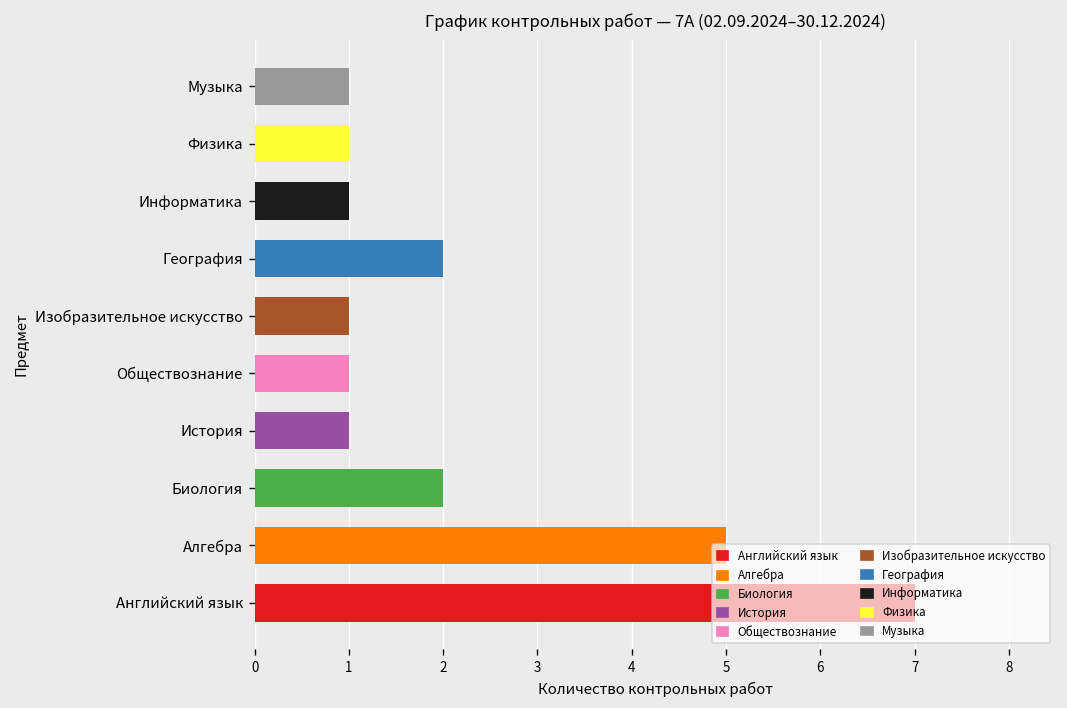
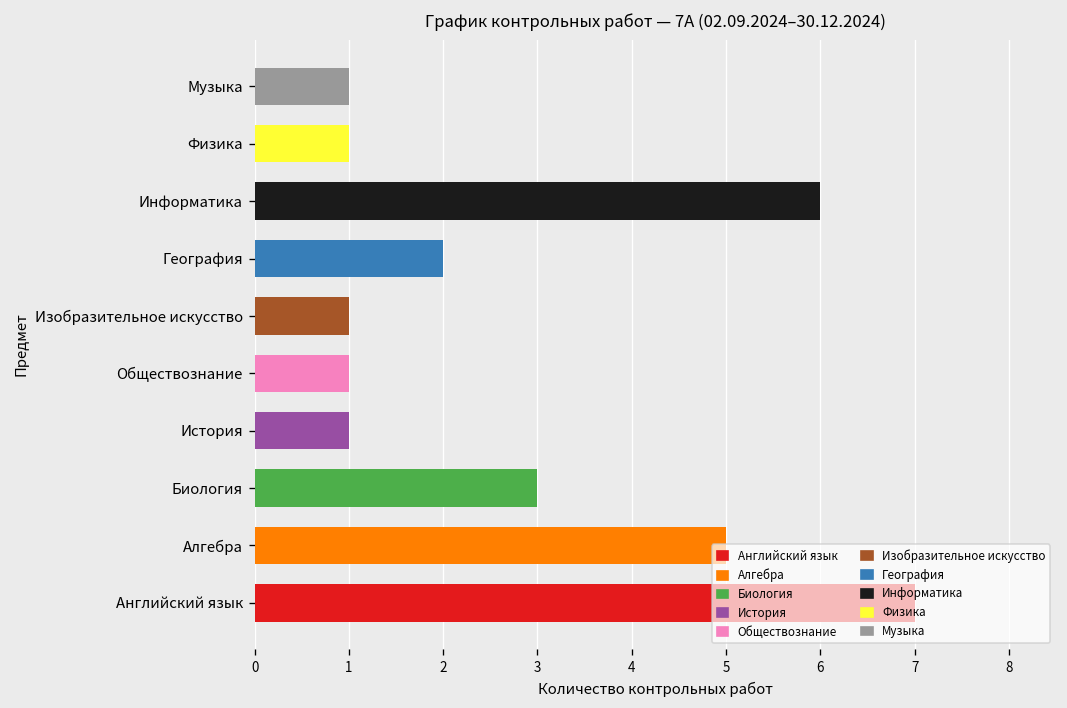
  {
    "Музыка": 1,
    "Физика": 1,
-   "Информатика": 1,
+   "Информатика": 6,
    "География": 2,
    "Изобразительное искусство": 1,
    "Обществознание": 1,
    "История": 1,
-   "Биология": 2,
+   "Биология": 3,
    "Алгебра": 5
  }
